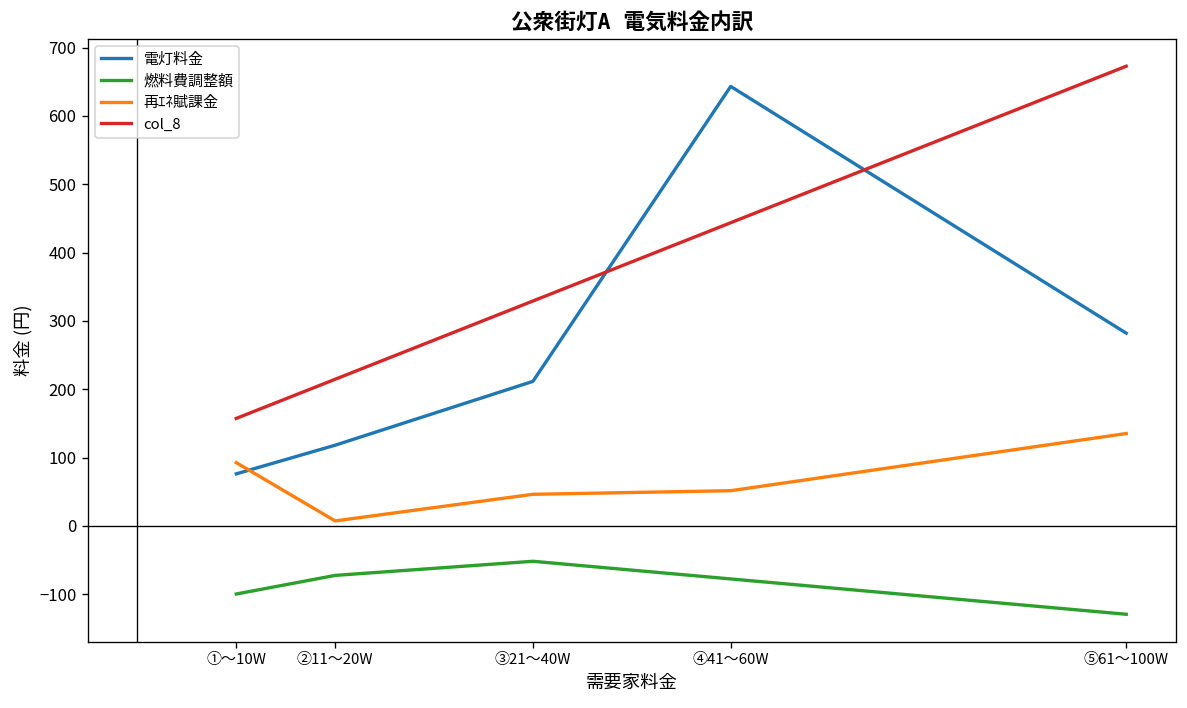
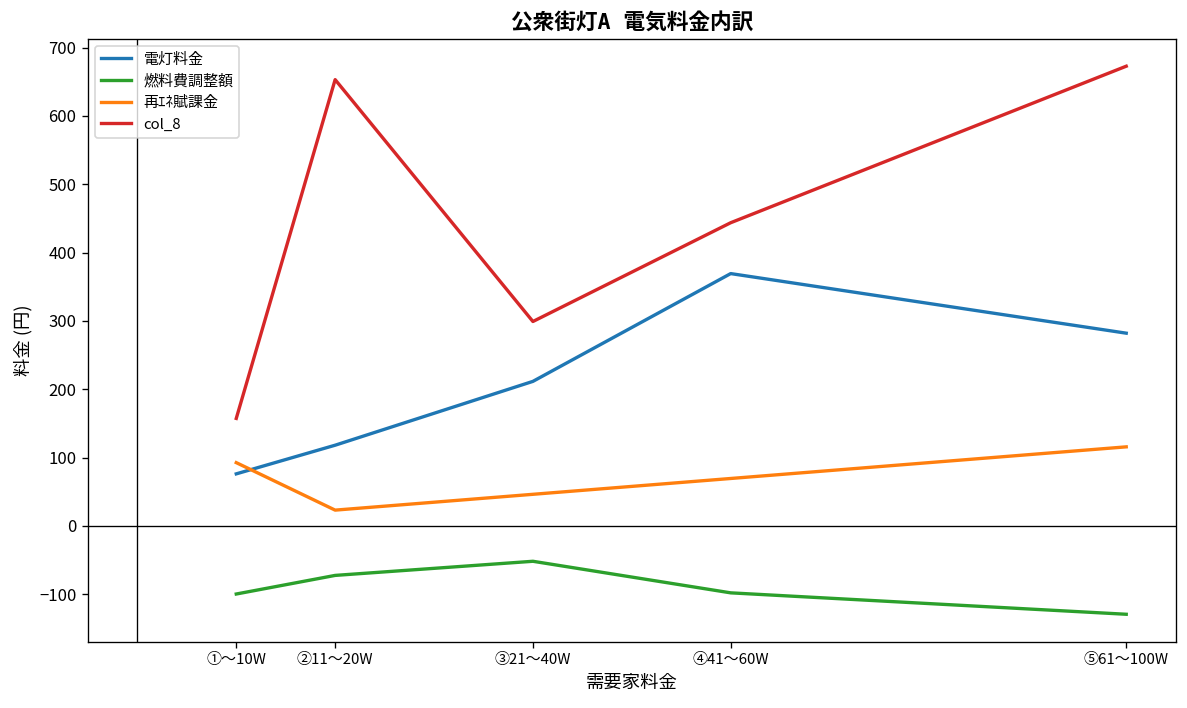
  {
    "電灯料金": {
      "①～10W": 80,
      "②11～20W": 120,
      "③21～40W": 210,
-     "④41～60W": 640,
+     "④41～60W": 370,
      "⑤61～100W": 280
    },
    "燃料費調整額": {
      "①～10W": -100,
      "②11～20W": -70,
      "③21～40W": -50,
-     "④41～60W": -80,
+     "④41～60W": -100,
      "⑤61～100W": -130
    },
    "再ｴﾈ賦課金": {
      "①～10W": 90,
-     "②11～20W": 10,
+     "②11～20W": 20,
      "③21～40W": 50,
-     "④41～60W": 50,
-     "⑤61～100W": 140
+     "④41～60W": 70,
+     "⑤61～100W": 120
    },
    "col_8": {
      "①～10W": 160,
-     "②11～20W": 210,
-     "③21～40W": 330,
+     "②11～20W": 650,
+     "③21～40W": 300,
      "④41～60W": 440,
      "⑤61～100W": 670
    }
  }
